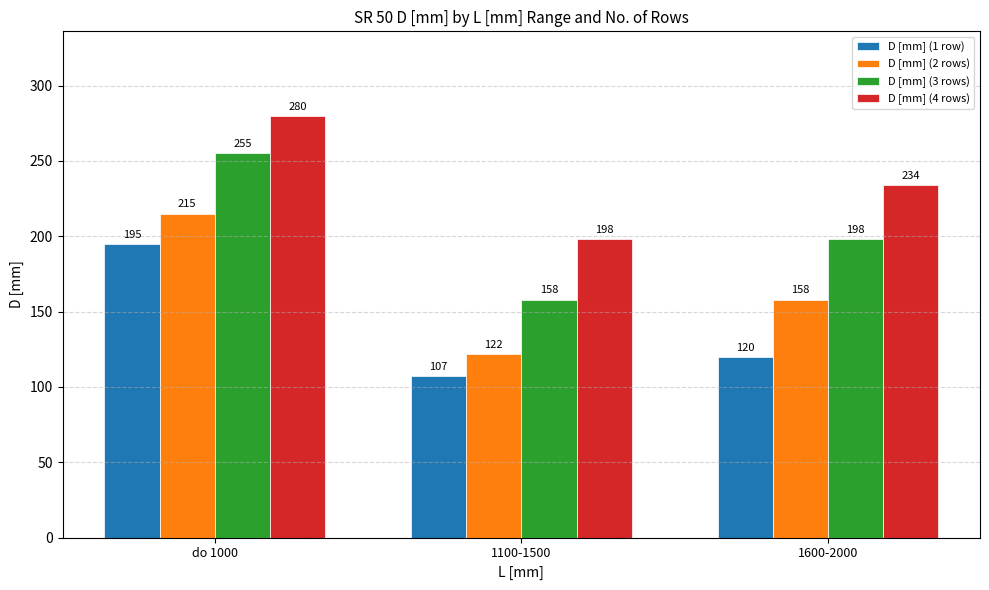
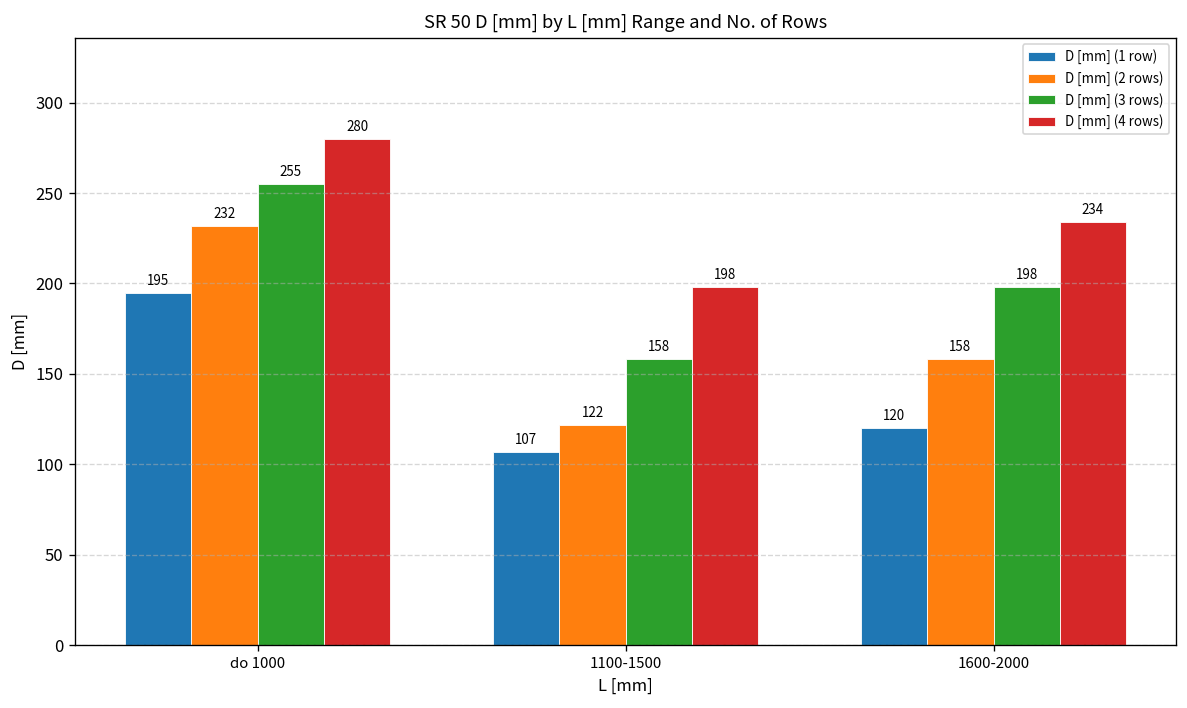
  {
    "D [mm] (1 row)": {
      "do 1000": 195,
      "1100-1500": 107,
      "1600-2000": 120
    },
    "D [mm] (2 rows)": {
-     "do 1000": 215,
+     "do 1000": 232,
      "1100-1500": 122,
      "1600-2000": 158
    },
    "D [mm] (3 rows)": {
      "do 1000": 255,
      "1100-1500": 158,
      "1600-2000": 198
    },
    "D [mm] (4 rows)": {
      "do 1000": 280,
      "1100-1500": 198,
      "1600-2000": 234
    }
  }
